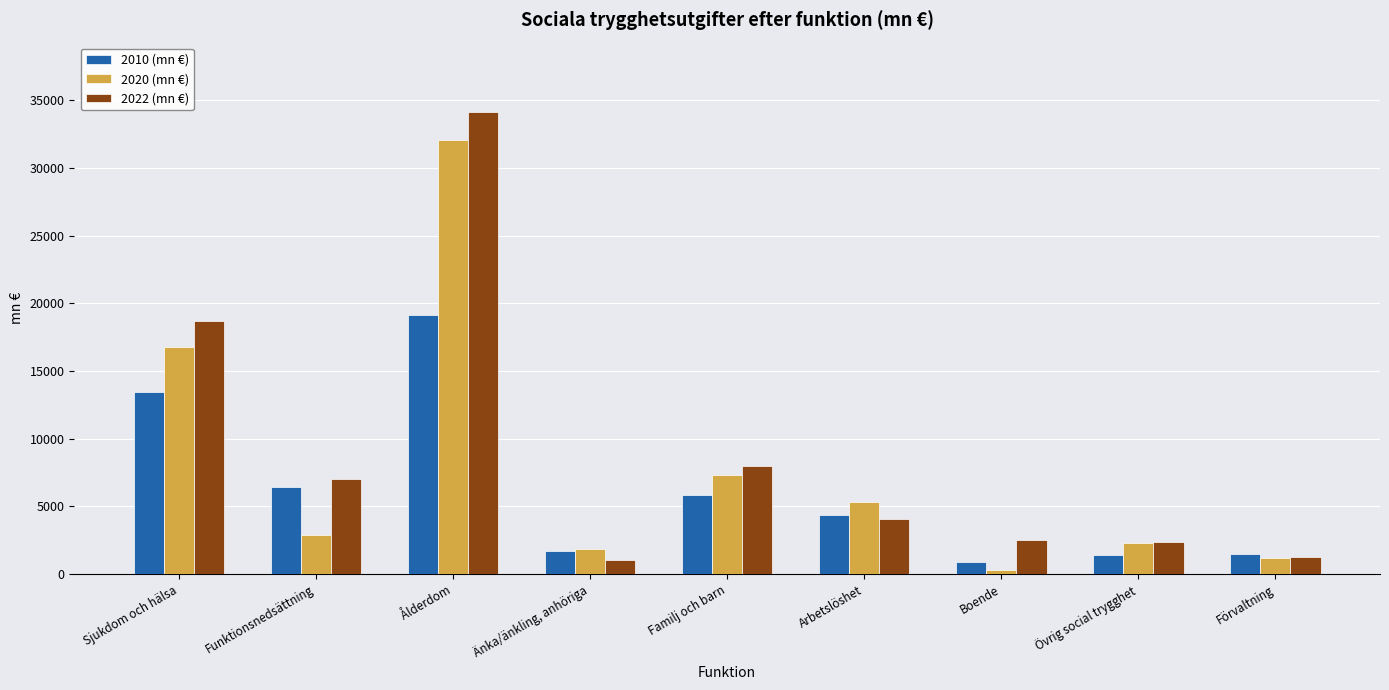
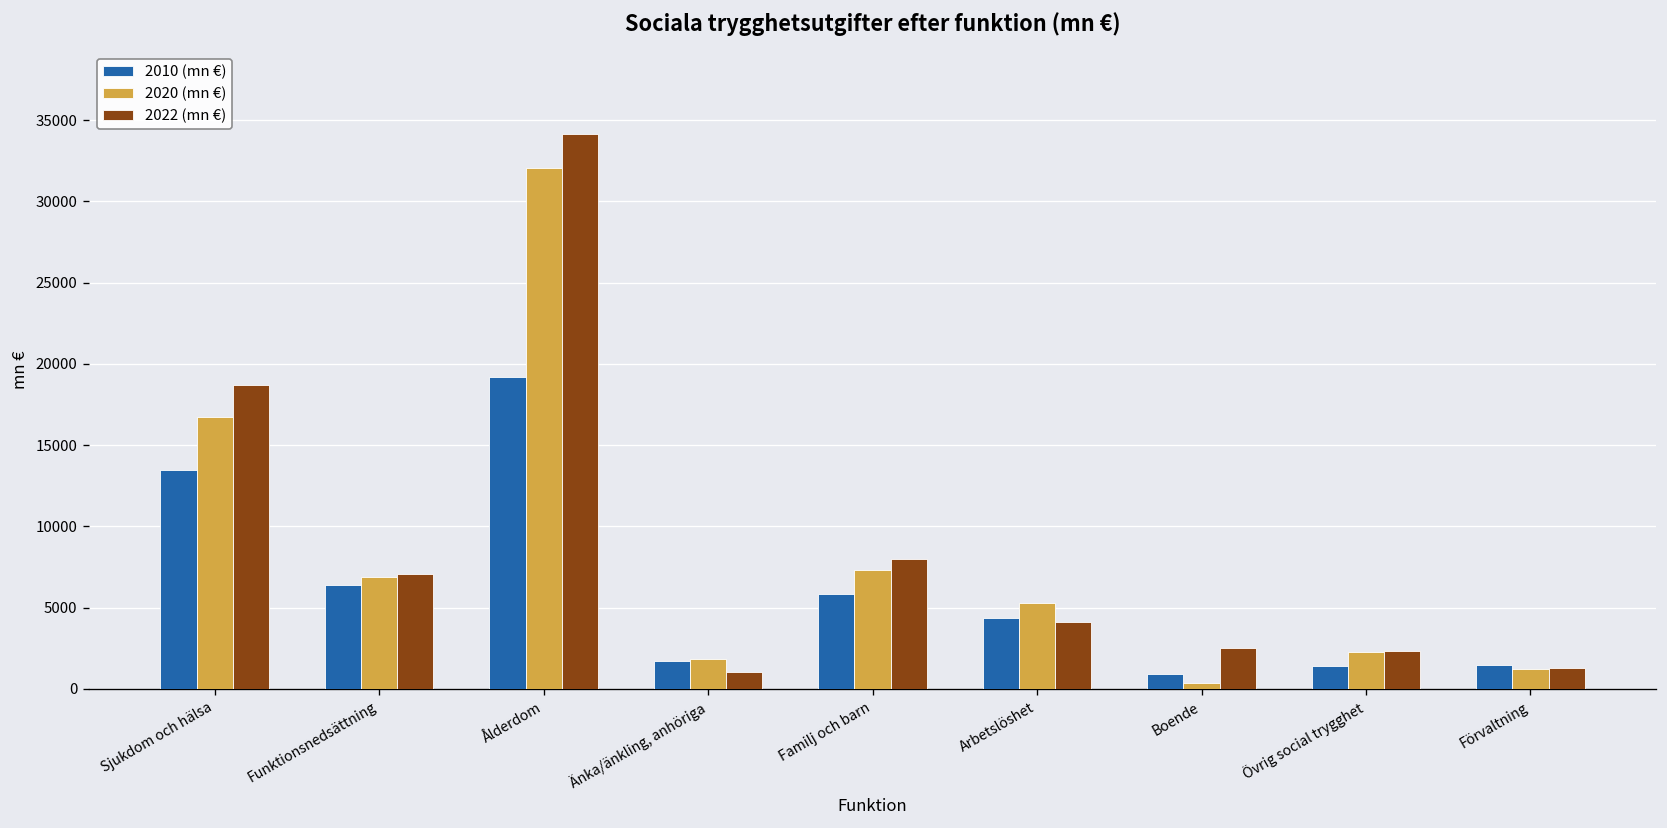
  {
    "2010 (mn €)": {
      "Sjukdom och hälsa": 13500,
      "Funktionsnedsättning": 6400,
      "Ålderdom": 19200,
      "Änka/änkling, anhöriga": 1700,
      "Familj och barn": 5800,
      "Arbetslöshet": 4400,
      "Boende": 900,
      "Övrig social trygghet": 1400,
      "Förvaltning": 1500
    },
    "2020 (mn €)": {
      "Sjukdom och hälsa": 16800,
-     "Funktionsnedsättning": 2900,
+     "Funktionsnedsättning": 6900,
      "Ålderdom": 32000,
      "Änka/änkling, anhöriga": 1900,
      "Familj och barn": 7300,
      "Arbetslöshet": 5300,
      "Boende": 300,
      "Övrig social trygghet": 2300,
      "Förvaltning": 1200
    },
    "2022 (mn €)": {
      "Sjukdom och hälsa": 18700,
      "Funktionsnedsättning": 7000,
      "Ålderdom": 34100,
      "Änka/änkling, anhöriga": 1100,
      "Familj och barn": 8000,
      "Arbetslöshet": 4100,
      "Boende": 2500,
      "Övrig social trygghet": 2300,
      "Förvaltning": 1300
    }
  }
